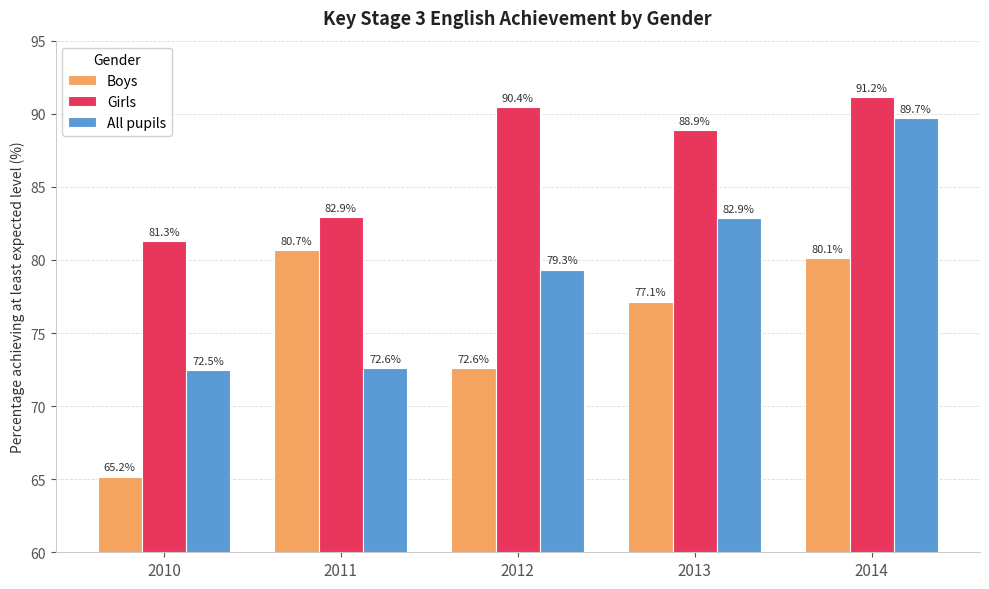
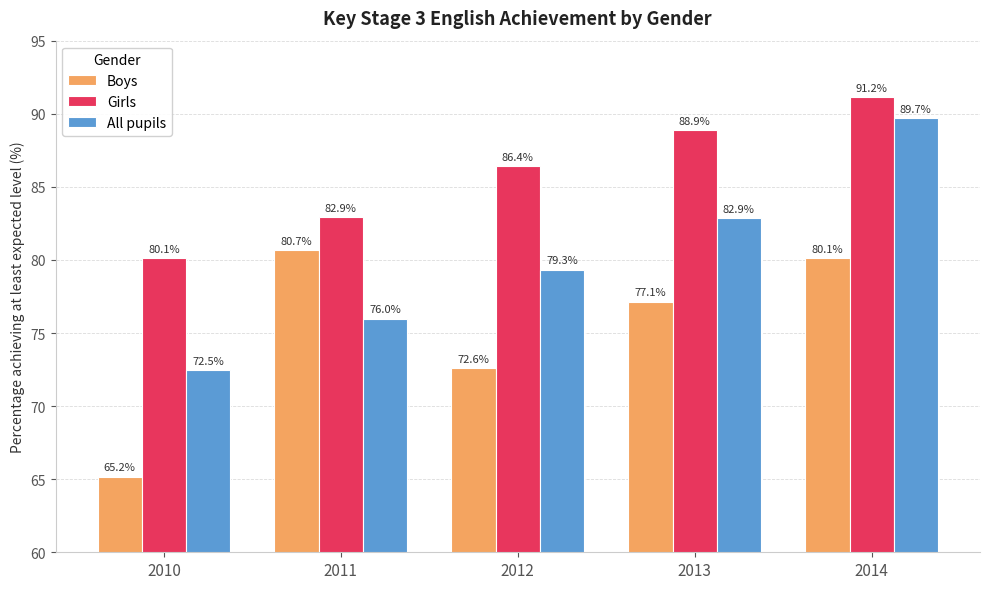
  {
    "Boys": {
      "2010": "65.2%",
      "2011": "80.7%",
      "2012": "72.6%",
      "2013": "77.1%",
      "2014": "80.1%"
    },
    "Girls": {
-     "2010": "81.3%",
+     "2010": "80.1%",
      "2011": "82.9%",
-     "2012": "90.4%",
+     "2012": "86.4%",
      "2013": "88.9%",
      "2014": "91.2%"
    },
    "All pupils": {
      "2010": "72.5%",
-     "2011": "72.6%",
+     "2011": "76.0%",
      "2012": "79.3%",
      "2013": "82.9%",
      "2014": "89.7%"
    }
  }
